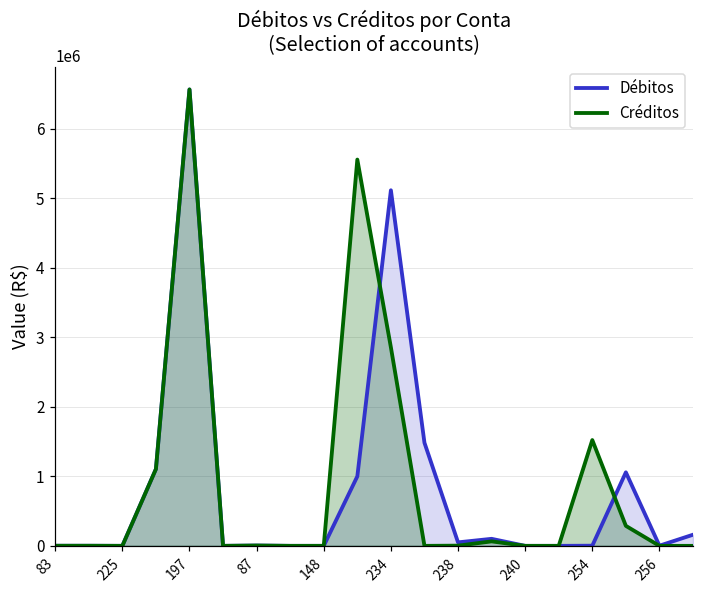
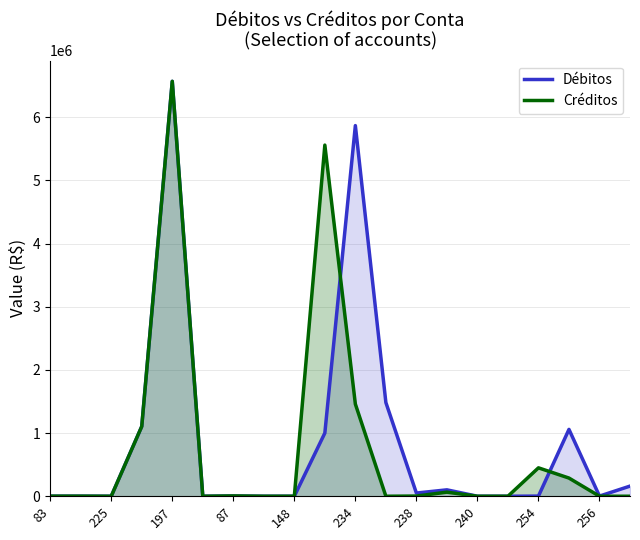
  {
    "Débitos": {
-     "234": 5100000,
+     "234": 5900000,
      "238": 100000,
      "254": 0
    },
    "Créditos": {
-     "234": 2900000,
+     "234": 1500000,
      "238": 0,
-     "254": 1500000
+     "254": 400000
    }
  }
